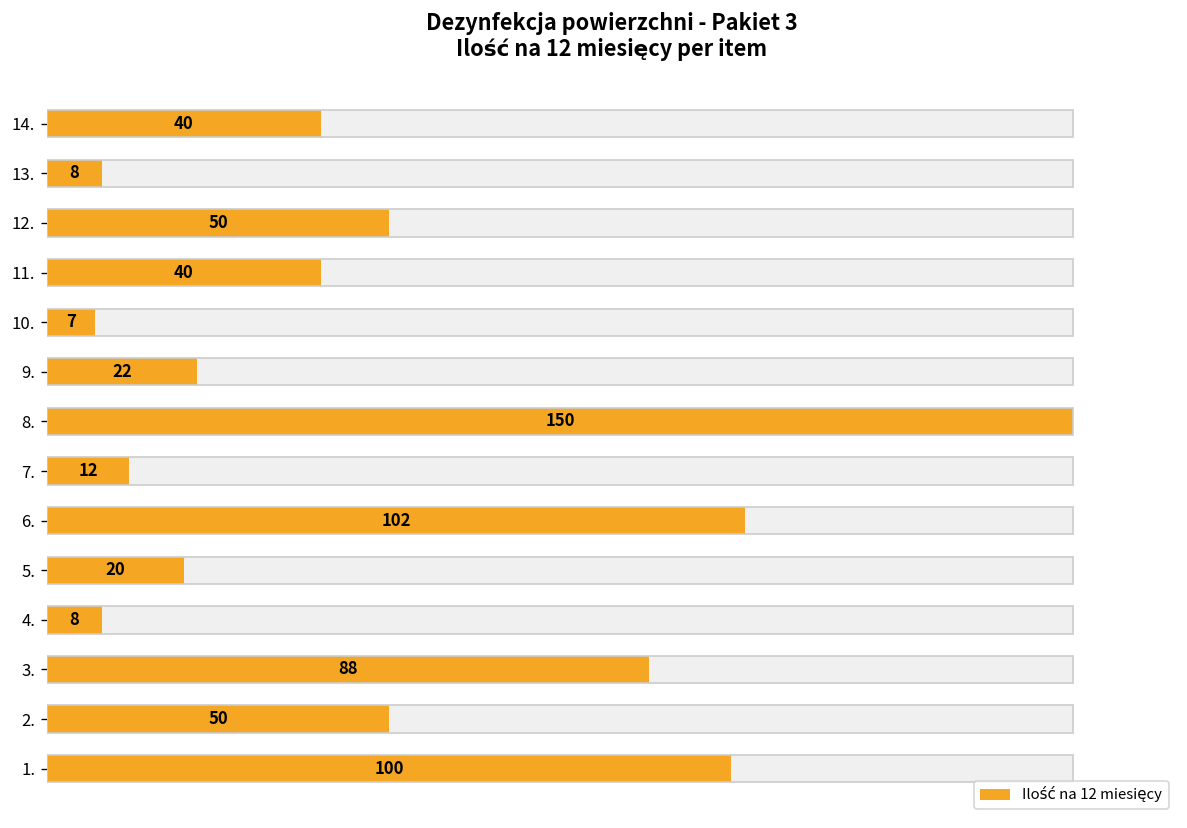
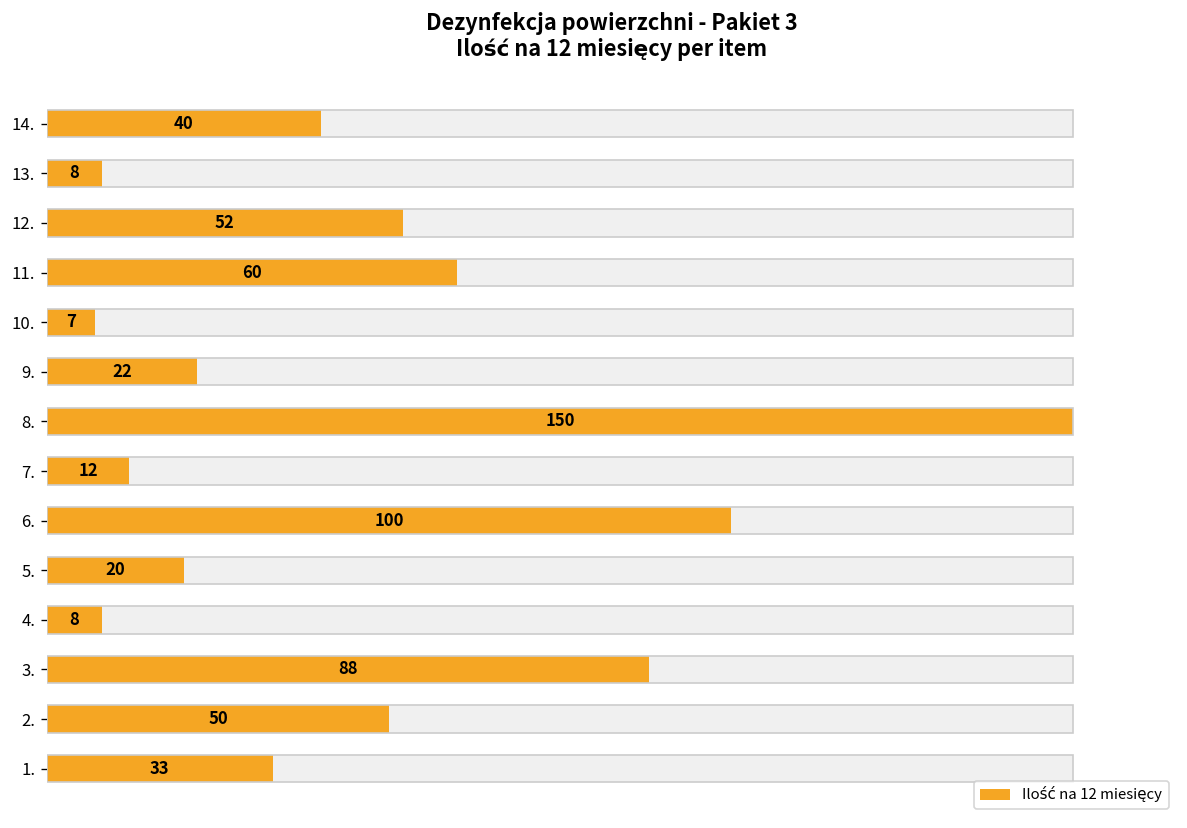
  {
    "Ilość na 12 miesięcy": {
-     "12.": 50,
-     "11.": 40,
-     "6.": 102,
-     "1.": 100
+     "12.": 52,
+     "11.": 60,
+     "6.": 100,
+     "1.": 33
    }
  }
